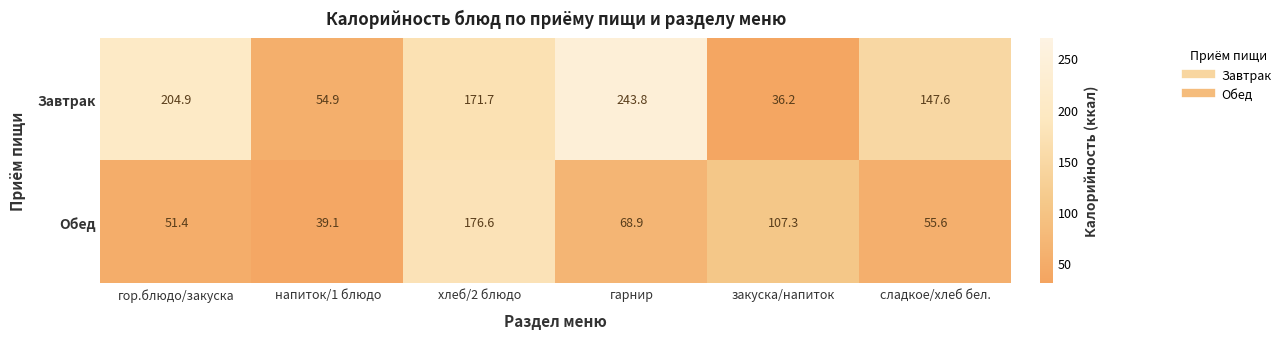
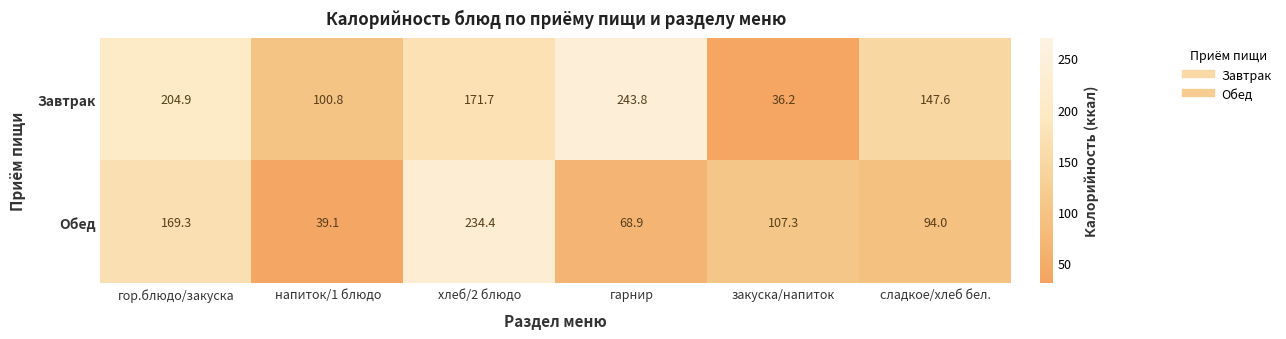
  {
    "Завтрак": {
      "гор.блюдо/закуска": 204.9,
-     "напиток/1 блюдо": 54.9,
+     "напиток/1 блюдо": 100.8,
      "хлеб/2 блюдо": 171.7,
      "гарнир": 243.8,
      "закуска/напиток": 36.2,
      "сладкое/хлеб бел.": 147.6
    },
    "Обед": {
-     "гор.блюдо/закуска": 51.4,
+     "гор.блюдо/закуска": 169.3,
      "напиток/1 блюдо": 39.1,
-     "хлеб/2 блюдо": 176.6,
+     "хлеб/2 блюдо": 234.4,
      "гарнир": 68.9,
      "закуска/напиток": 107.3,
-     "сладкое/хлеб бел.": 55.6
+     "сладкое/хлеб бел.": 94.0
    }
  }
